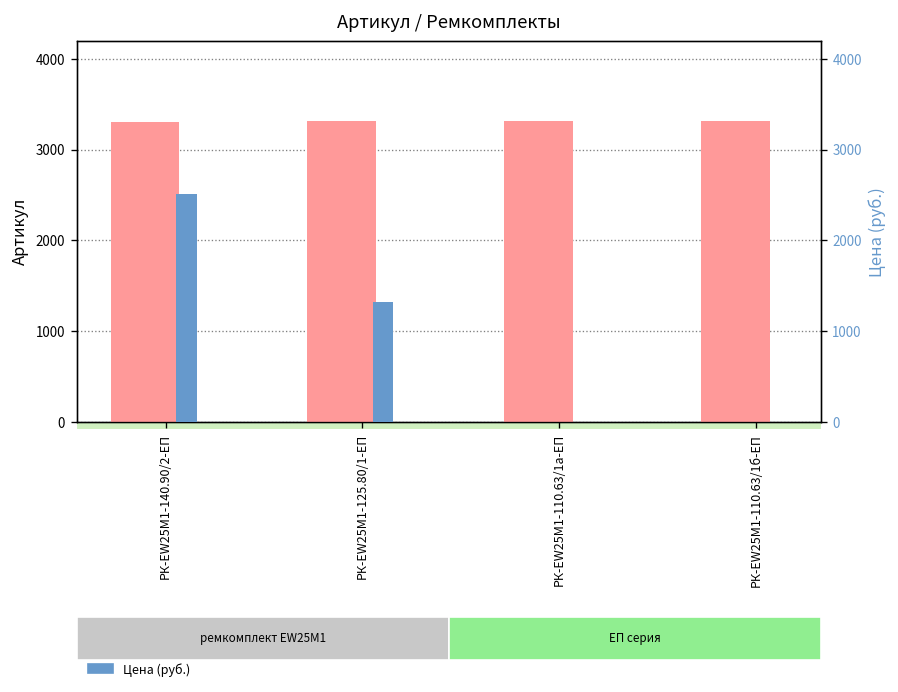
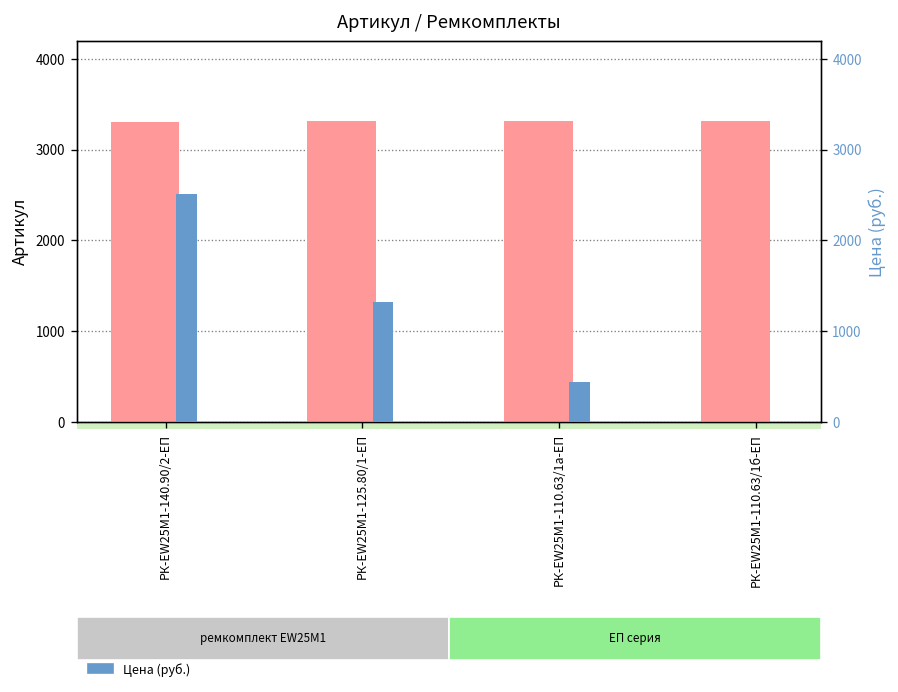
  {
    "Цена (руб.)": {
      "РК-EW25M1-140.90/2-ЕП": 2500,
      "РК-EW25M1-125.80/1-ЕП": 1300,
-     "РК-EW25M1-110.63/1а-ЕП": 0,
+     "РК-EW25M1-110.63/1а-ЕП": 400,
      "РК-EW25M1-110.63/1б-ЕП": 0
    }
  }
